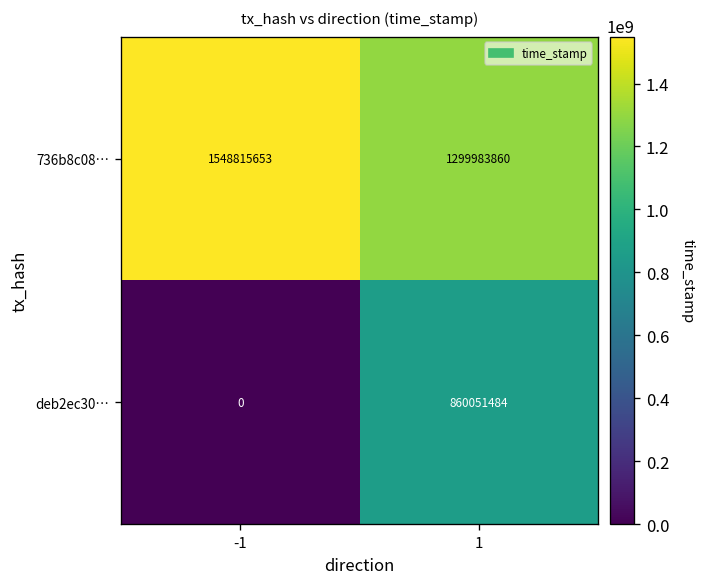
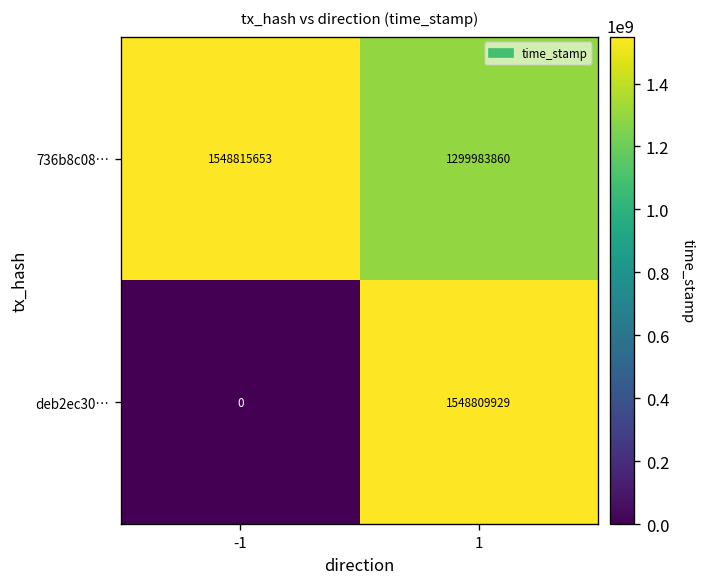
  {
    "736b8c08…": {
      "-1": 1548815653,
      "1": 1299983860
    },
    "deb2ec30…": {
      "-1": 0,
-     "1": 860051484
+     "1": 1548809929
    }
  }
